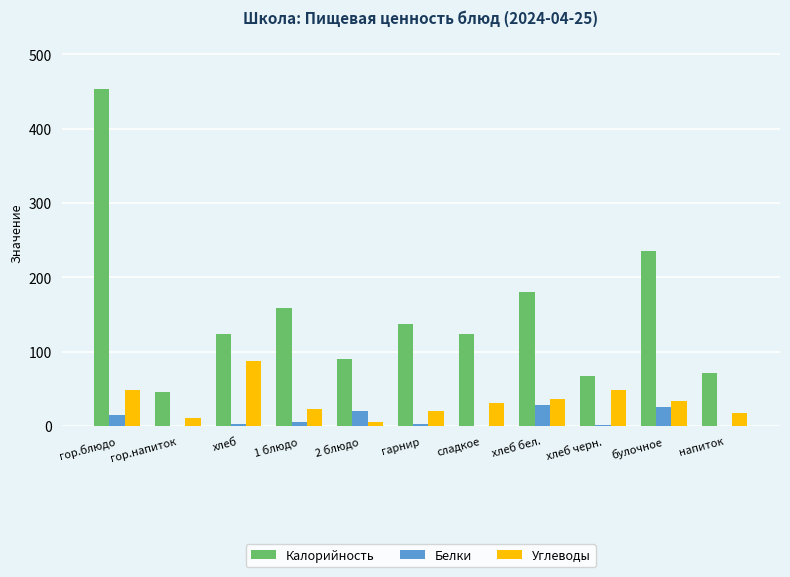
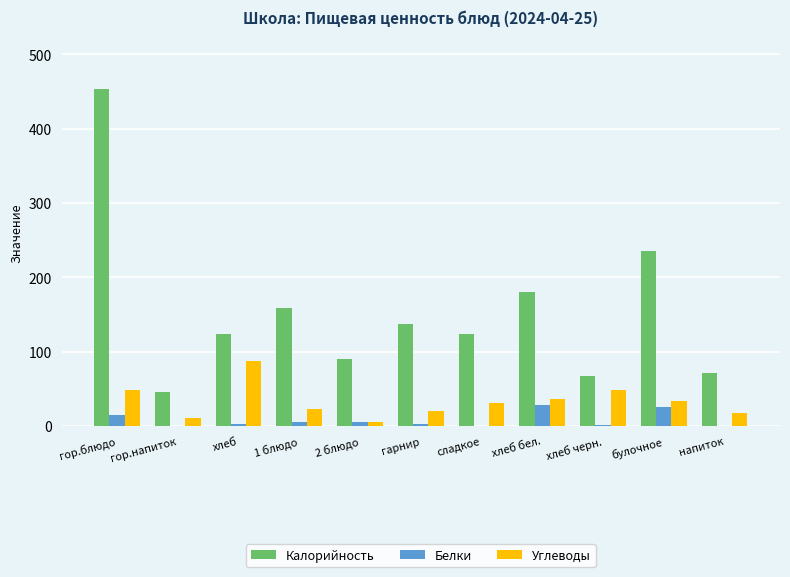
  {
    "Калорийность": {
      "гор.блюдо": 450,
      "гор.напиток": 50,
      "хлеб": 120,
      "1 блюдо": 160,
      "2 блюдо": 90,
      "гарнир": 140,
      "сладкое": 120,
      "хлеб бел.": 180,
      "хлеб черн.": 70,
      "булочное": 240,
      "напиток": 70
    },
    "Белки": {
      "гор.блюдо": 20,
      "гор.напиток": 0,
      "1 блюдо": 10,
-     "2 блюдо": 20,
+     "2 блюдо": 10,
      "сладкое": 0,
      "хлеб бел.": 30,
      "булочное": 30,
      "напиток": 0
    },
    "Углеводы": {
      "гор.блюдо": 50,
      "гор.напиток": 10,
      "хлеб": 90,
      "1 блюдо": 20,
      "2 блюдо": 10,
      "гарнир": 20,
      "сладкое": 30,
      "хлеб бел.": 40,
      "хлеб черн.": 50,
      "булочное": 30,
      "напиток": 20
    }
  }
